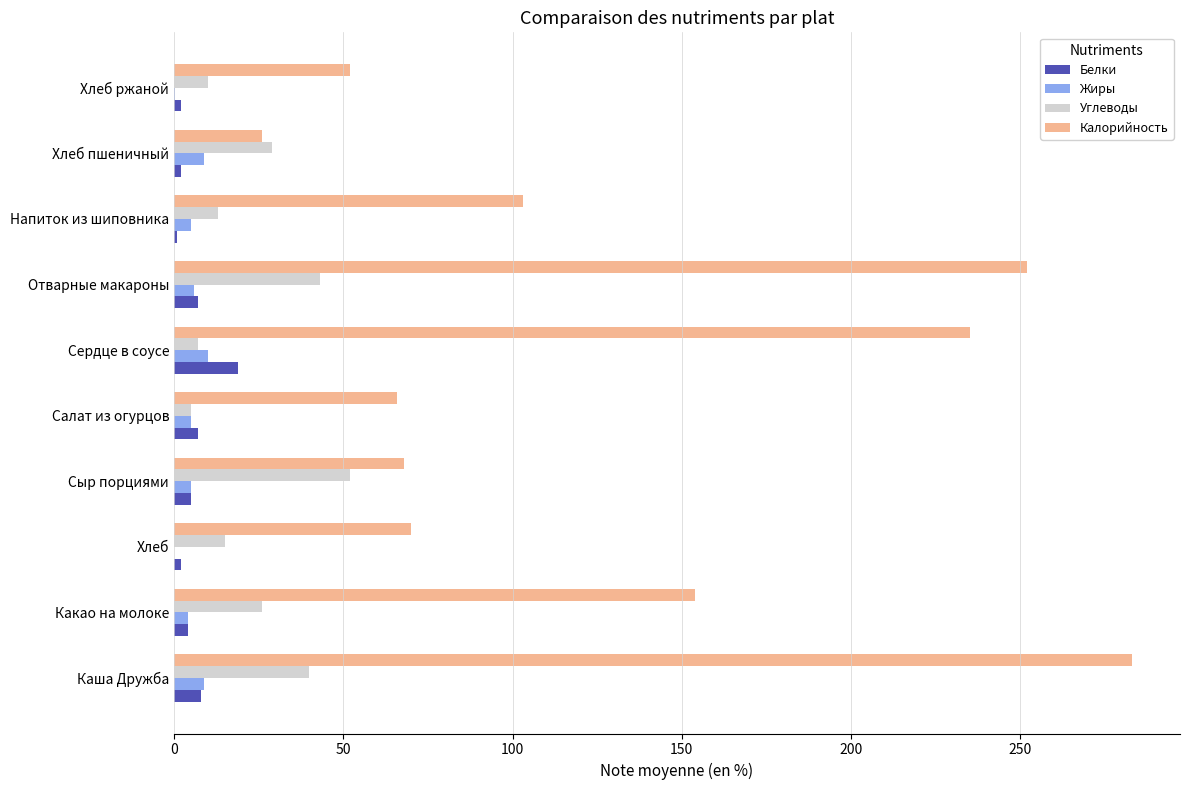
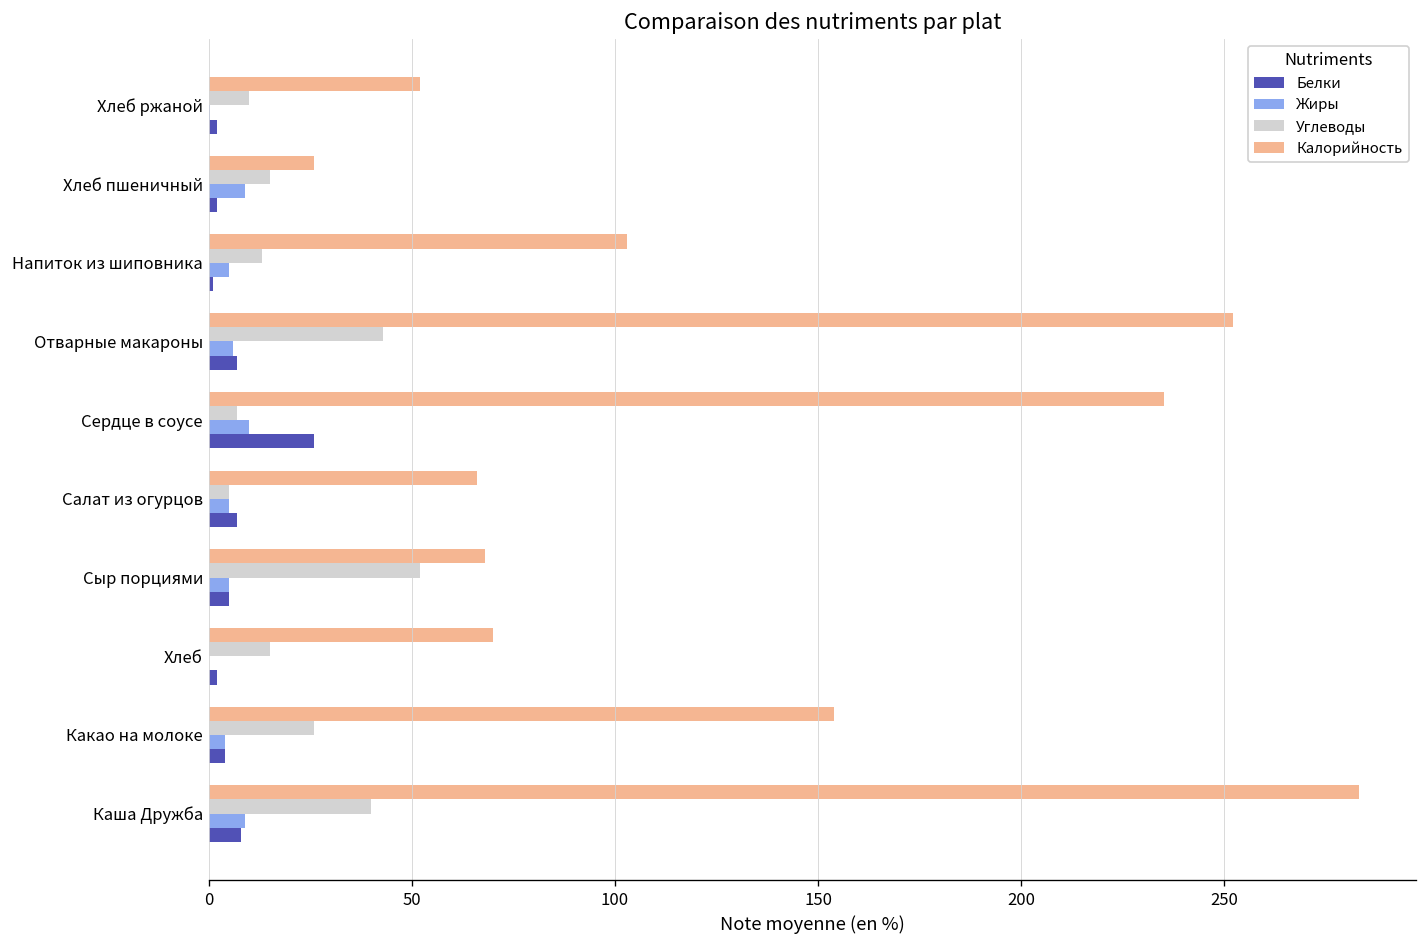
  {
    "Белки": {
      "Хлеб ржаной": 2,
      "Хлеб пшеничный": 2,
      "Напиток из шиповника": 1,
      "Отварные макароны": 7,
-     "Сердце в соусе": 19,
+     "Сердце в соусе": 26,
      "Салат из огурцов": 7,
      "Сыр порциями": 5,
      "Хлеб": 2,
      "Какао на молоке": 4,
      "Каша Дружба": 8
    },
    "Жиры": {
      "Хлеб пшеничный": 9,
      "Напиток из шиповника": 5,
      "Отварные макароны": 6,
      "Сердце в соусе": 10,
      "Салат из огурцов": 5,
      "Сыр порциями": 5,
      "Хлеб": 0,
      "Какао на молоке": 4,
      "Каша Дружба": 9
    },
    "Углеводы": {
      "Хлеб ржаной": 10,
-     "Хлеб пшеничный": 29,
+     "Хлеб пшеничный": 15,
      "Напиток из шиповника": 13,
      "Отварные макароны": 43,
      "Сердце в соусе": 7,
      "Салат из огурцов": 5,
      "Сыр порциями": 52,
      "Хлеб": 15,
      "Какао на молоке": 26,
      "Каша Дружба": 40
    },
    "Калорийность": {
      "Хлеб ржаной": 52,
      "Хлеб пшеничный": 26,
      "Напиток из шиповника": 103,
      "Отварные макароны": 252,
      "Сердце в соусе": 235,
      "Салат из огурцов": 66,
      "Сыр порциями": 68,
      "Хлеб": 70,
      "Какао на молоке": 154,
      "Каша Дружба": 283
    }
  }
